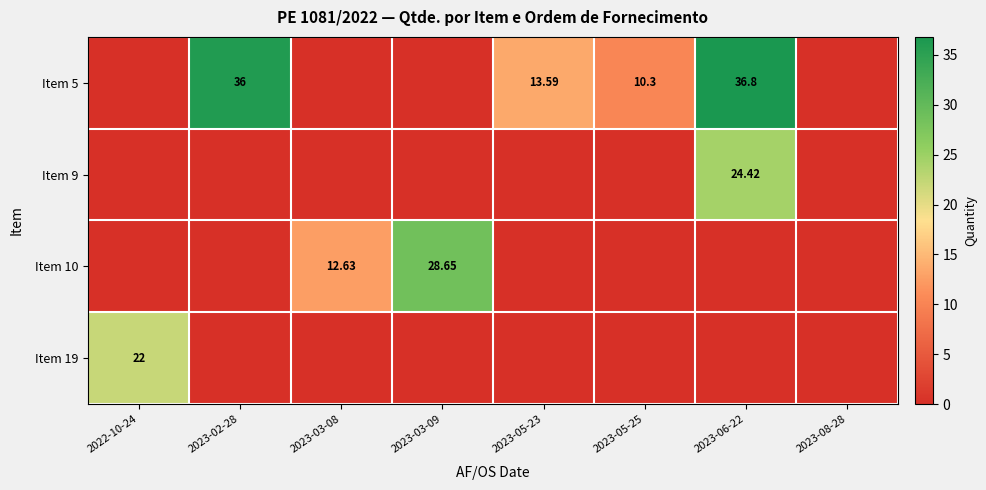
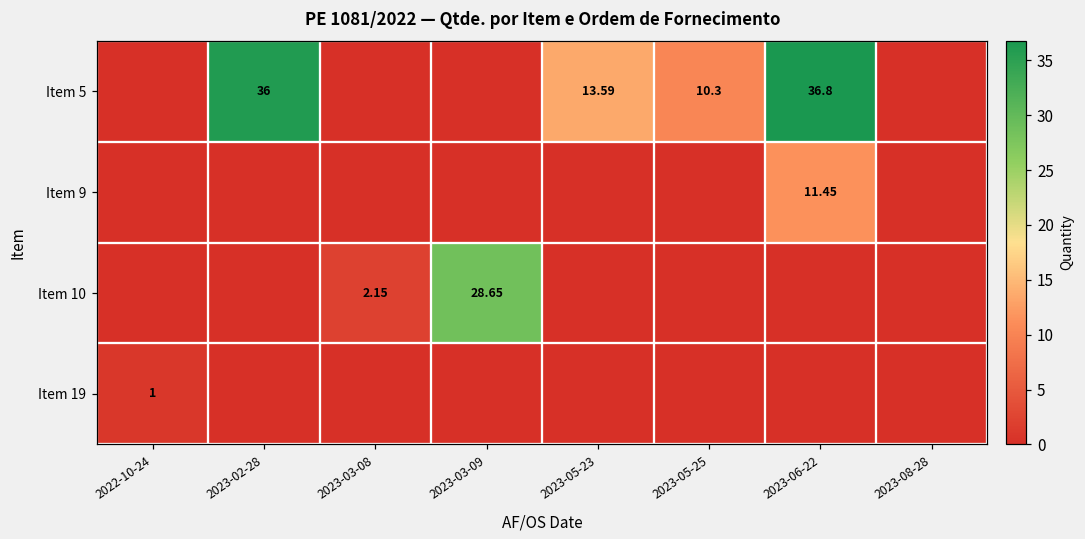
  {
    "Item 5": {
      "2023-02-28": 36,
      "2023-05-23": 13.59,
      "2023-05-25": 10.3,
      "2023-06-22": 36.8
    },
    "Item 9": {
-     "2023-06-22": 24.42
+     "2023-06-22": 11.45
    },
    "Item 10": {
-     "2023-03-08": 12.63,
+     "2023-03-08": 2.15,
      "2023-03-09": 28.65
    },
    "Item 19": {
-     "2022-10-24": 22
+     "2022-10-24": 1
    }
  }
